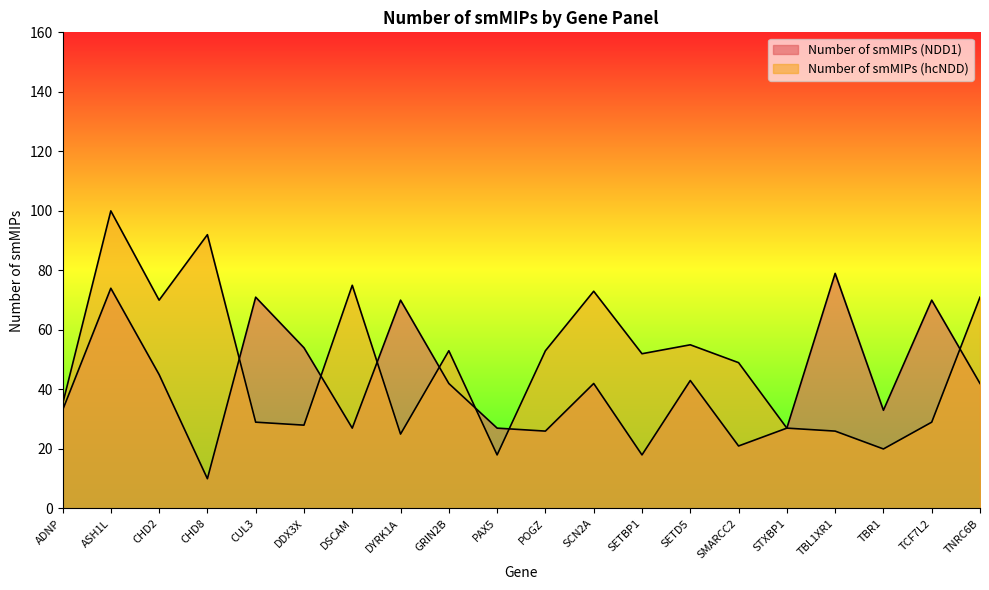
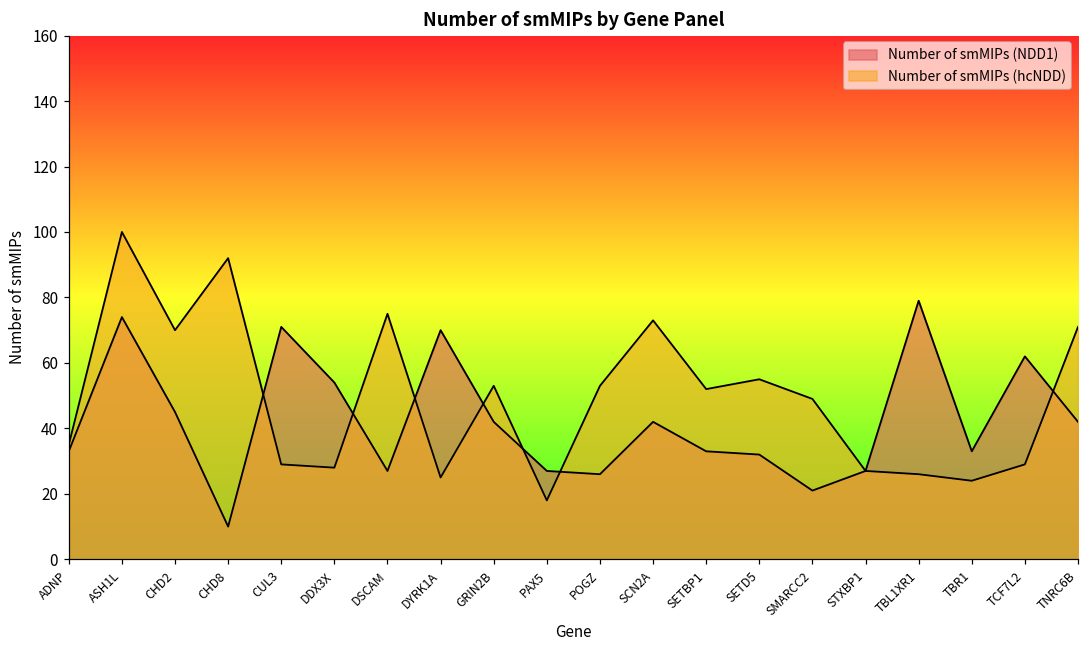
  {
    "Number of smMIPs (NDD1)": {
      "ADNP": 33,
      "ASH1L": 74,
      "CHD2": 45,
      "CHD8": 10,
      "CUL3": 71,
      "DDX3X": 54,
      "DSCAM": 27,
      "DYRK1A": 70,
      "GRIN2B": 42,
      "PAX5": 27,
      "POGZ": 26,
      "SCN2A": 42,
-     "SETBP1": 18,
-     "SETD5": 43,
+     "SETBP1": 33,
+     "SETD5": 32,
      "SMARCC2": 21,
      "TBL1XR1": 79,
      "TBR1": 33,
-     "TCF7L2": 70,
+     "TCF7L2": 62,
      "TNRC6B": 42
    },
    "Number of smMIPs (hcNDD)": {
      "ADNP": 35,
      "ASH1L": 100,
      "CHD2": 70,
      "CHD8": 92,
      "CUL3": 29,
      "DDX3X": 28,
      "DSCAM": 75,
      "DYRK1A": 25,
      "GRIN2B": 53,
      "PAX5": 18,
      "POGZ": 53,
      "SCN2A": 73,
      "SETBP1": 52,
      "SETD5": 55,
      "SMARCC2": 49,
      "TBL1XR1": 26,
-     "TBR1": 20,
+     "TBR1": 24,
      "TCF7L2": 29,
      "TNRC6B": 71
    }
  }
